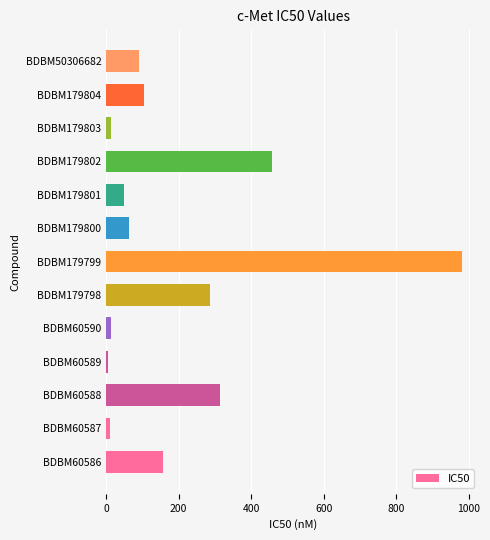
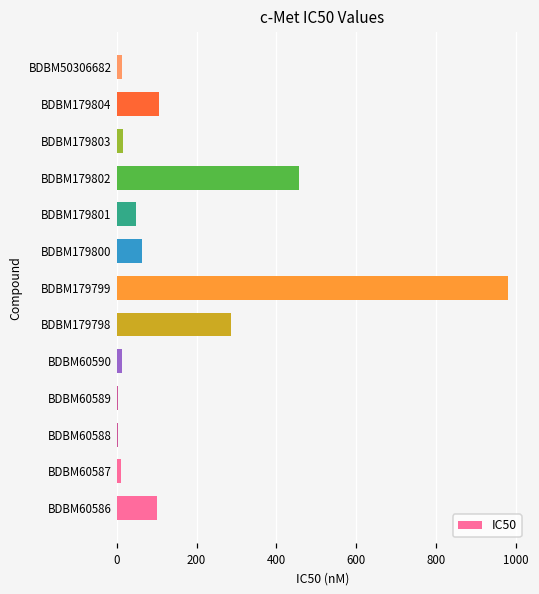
  {
-   "BDBM50306682": 90,
+   "BDBM50306682": 10,
    "BDBM179804": 110,
    "BDBM179803": 10,
    "BDBM179802": 460,
    "BDBM179801": 50,
    "BDBM179800": 60,
    "BDBM179799": 980,
    "BDBM179798": 290,
    "BDBM60590": 10,
-   "BDBM60588": 310,
+   "BDBM60588": 0,
    "BDBM60587": 10,
-   "BDBM60586": 160
+   "BDBM60586": 100
  }
